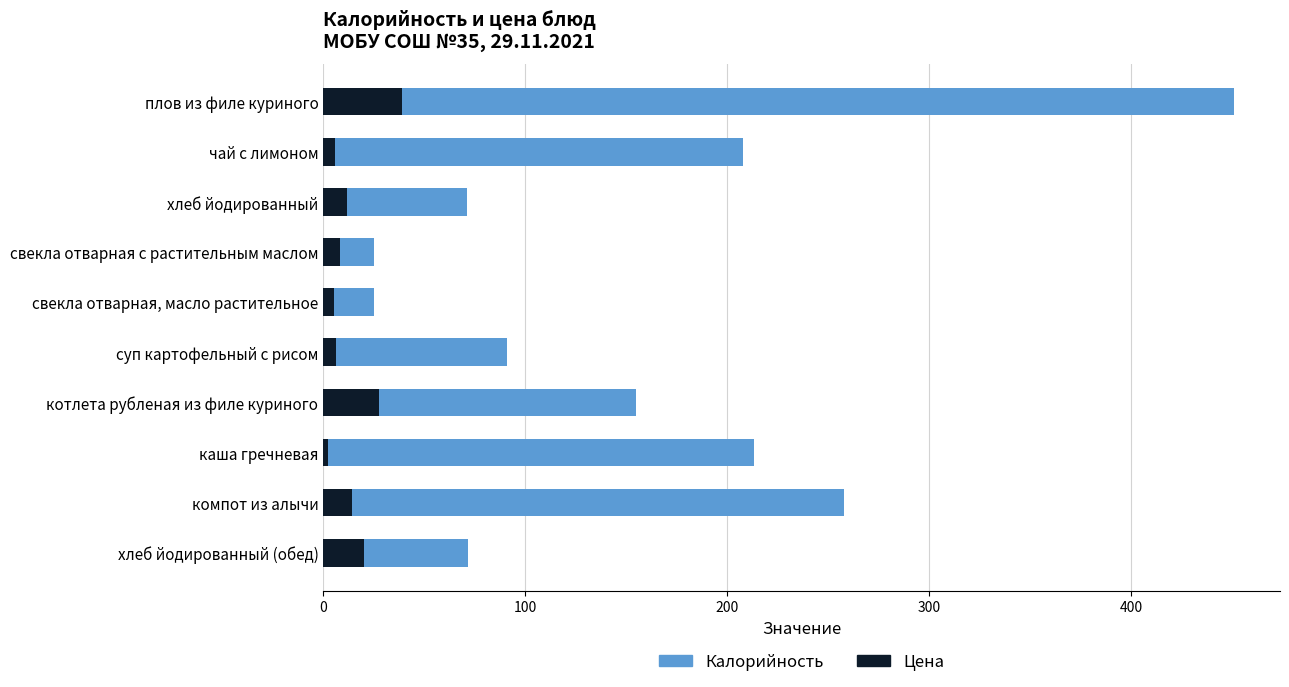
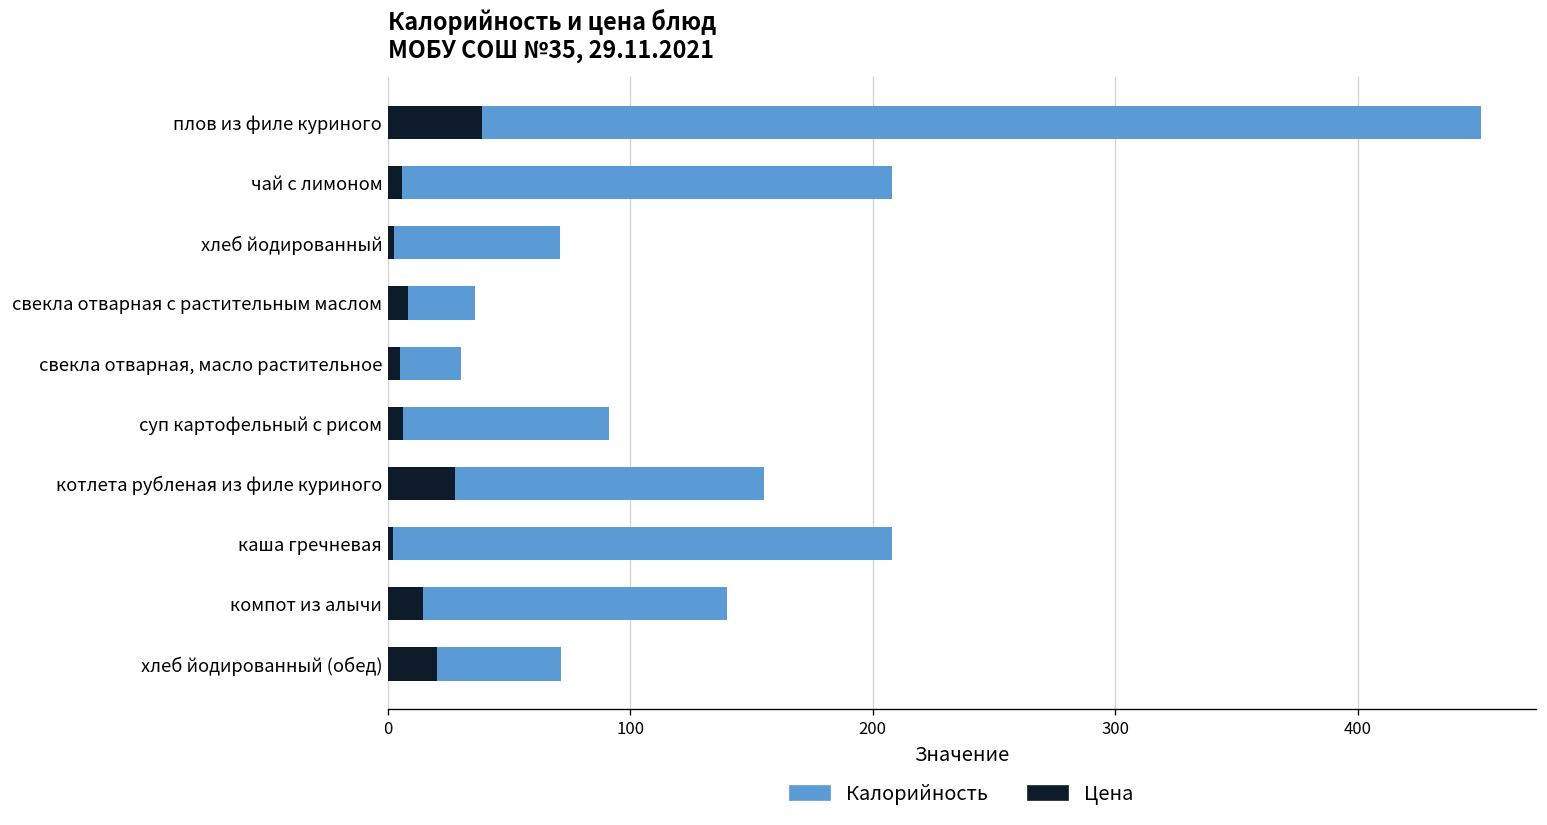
  {
    "Калорийность": {
      "плов из филе куриного": 451,
      "чай с лимоном": 208,
      "хлеб йодированный": 71,
-     "свекла отварная с растительным маслом": 25,
-     "свекла отварная, масло растительное": 25,
+     "свекла отварная с растительным маслом": 36,
+     "свекла отварная, масло растительное": 30,
      "суп картофельный с рисом": 91,
      "котлета рубленая из филе куриного": 155,
-     "каша гречневая": 213,
-     "компот из алычи": 258,
+     "каша гречневая": 208,
+     "компот из алычи": 140,
      "хлеб йодированный (обед)": 71
    },
    "Цена": {
-     "хлеб йодированный": 12
+     "хлеб йодированный": 2
    }
  }
